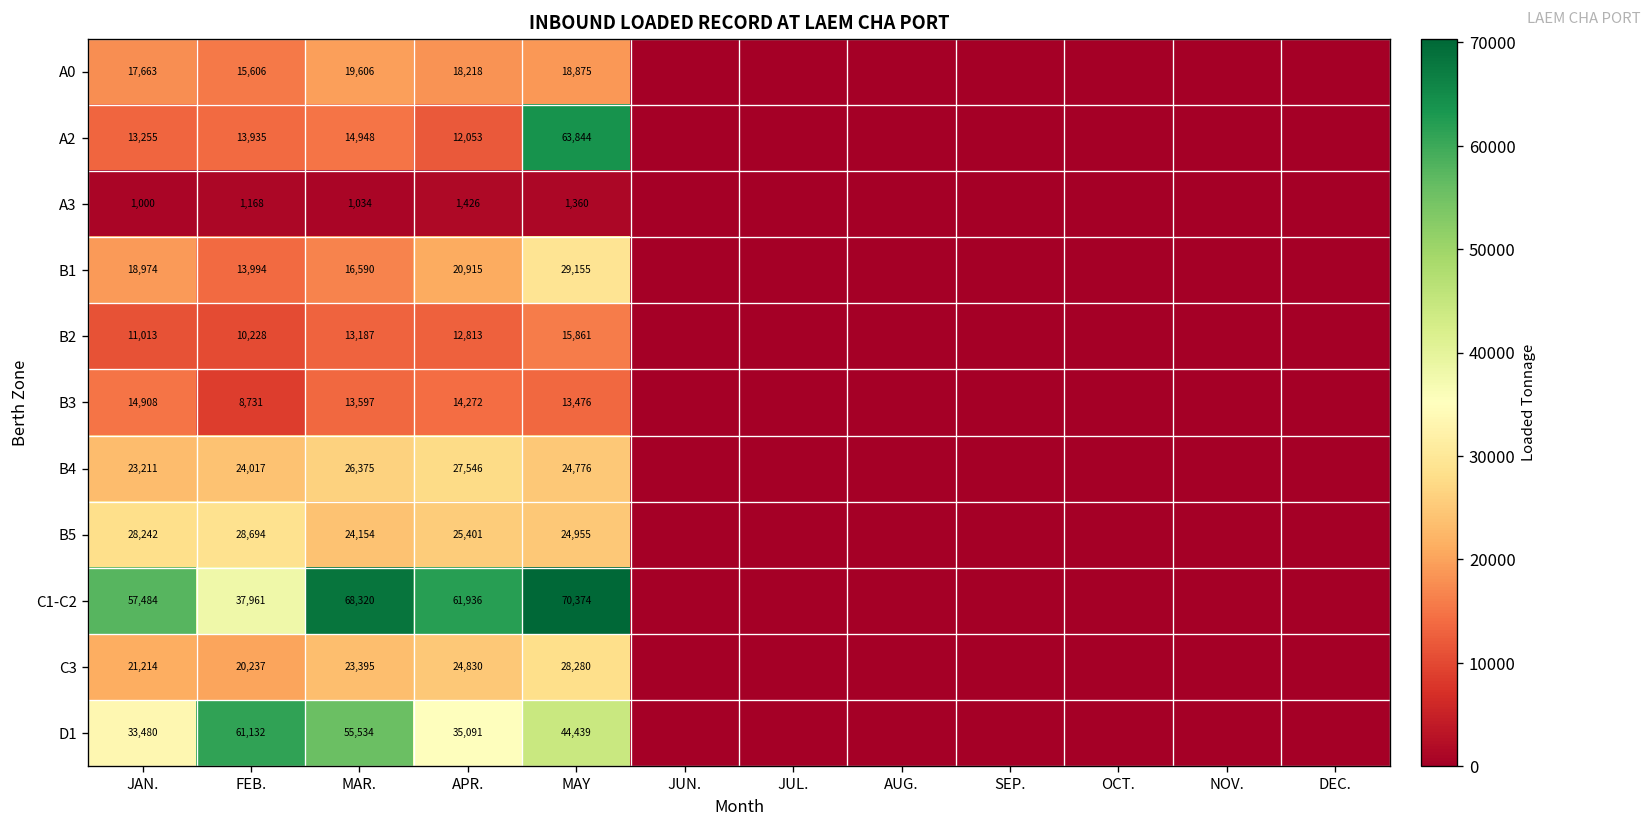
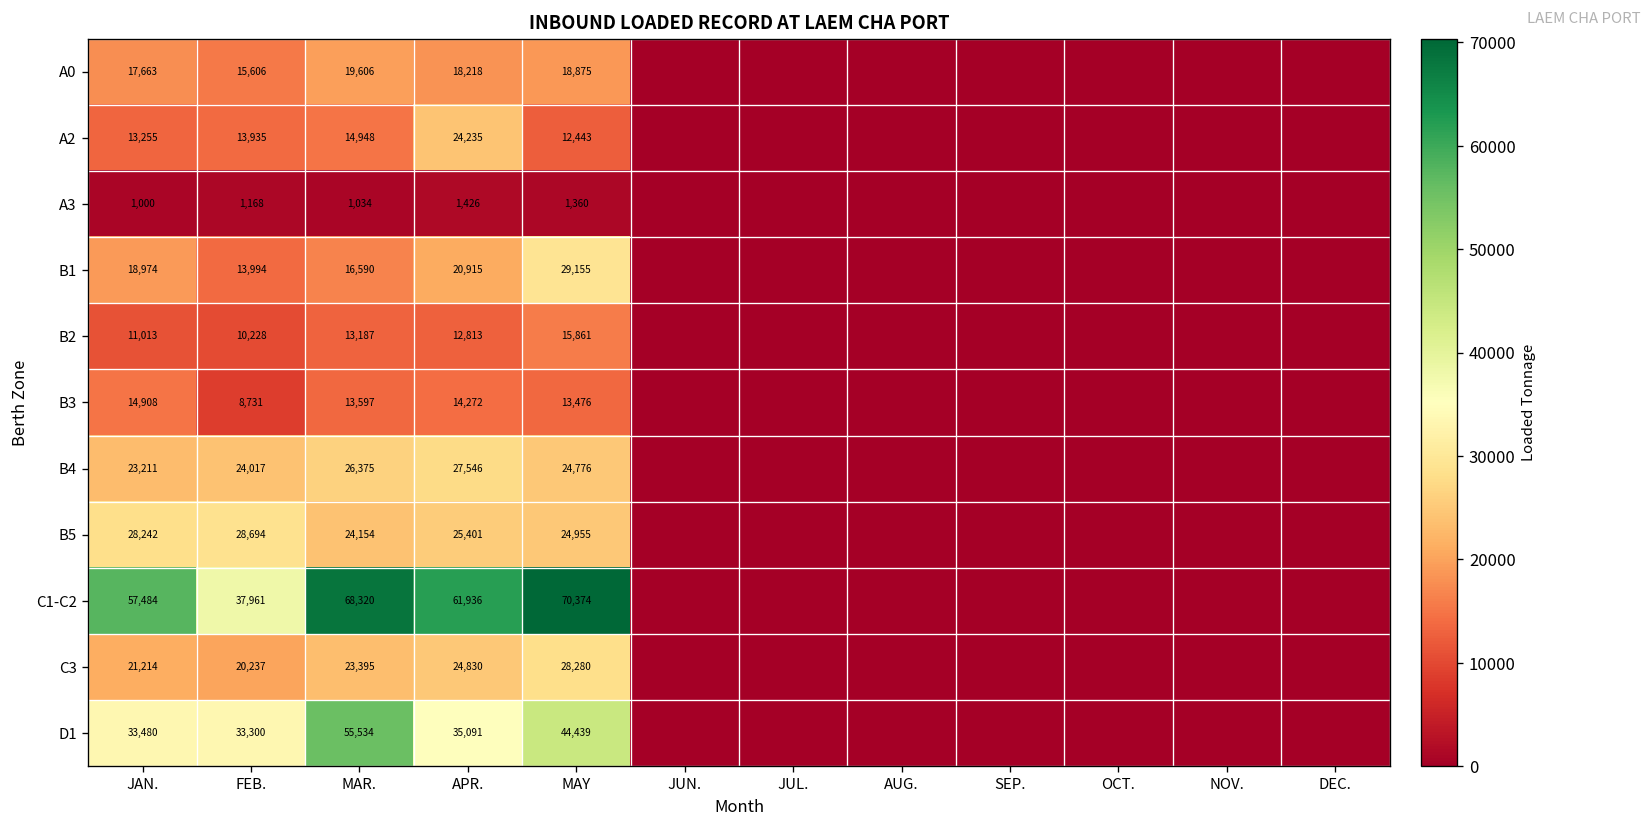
  {
    "A0": {
      "JAN.": "17,663",
      "FEB.": "15,606",
      "MAR.": "19,606",
      "APR.": "18,218",
      "MAY": "18,875"
    },
    "A2": {
      "JAN.": "13,255",
      "FEB.": "13,935",
      "MAR.": "14,948",
-     "APR.": "12,053",
-     "MAY": "63,844"
+     "APR.": "24,235",
+     "MAY": "12,443"
    },
    "A3": {
      "JAN.": "1,000",
      "FEB.": "1,168",
      "MAR.": "1,034",
      "APR.": "1,426",
      "MAY": "1,360"
    },
    "B1": {
      "JAN.": "18,974",
      "FEB.": "13,994",
      "MAR.": "16,590",
      "APR.": "20,915",
      "MAY": "29,155"
    },
    "B2": {
      "JAN.": "11,013",
      "FEB.": "10,228",
      "MAR.": "13,187",
      "APR.": "12,813",
      "MAY": "15,861"
    },
    "B3": {
      "JAN.": "14,908",
      "FEB.": "8,731",
      "MAR.": "13,597",
      "APR.": "14,272",
      "MAY": "13,476"
    },
    "B4": {
      "JAN.": "23,211",
      "FEB.": "24,017",
      "MAR.": "26,375",
      "APR.": "27,546",
      "MAY": "24,776"
    },
    "B5": {
      "JAN.": "28,242",
      "FEB.": "28,694",
      "MAR.": "24,154",
      "APR.": "25,401",
      "MAY": "24,955"
    },
    "C1-C2": {
      "JAN.": "57,484",
      "FEB.": "37,961",
      "MAR.": "68,320",
      "APR.": "61,936",
      "MAY": "70,374"
    },
    "C3": {
      "JAN.": "21,214",
      "FEB.": "20,237",
      "MAR.": "23,395",
      "APR.": "24,830",
      "MAY": "28,280"
    },
    "D1": {
      "JAN.": "33,480",
-     "FEB.": "61,132",
+     "FEB.": "33,300",
      "MAR.": "55,534",
      "APR.": "35,091",
      "MAY": "44,439"
    }
  }
